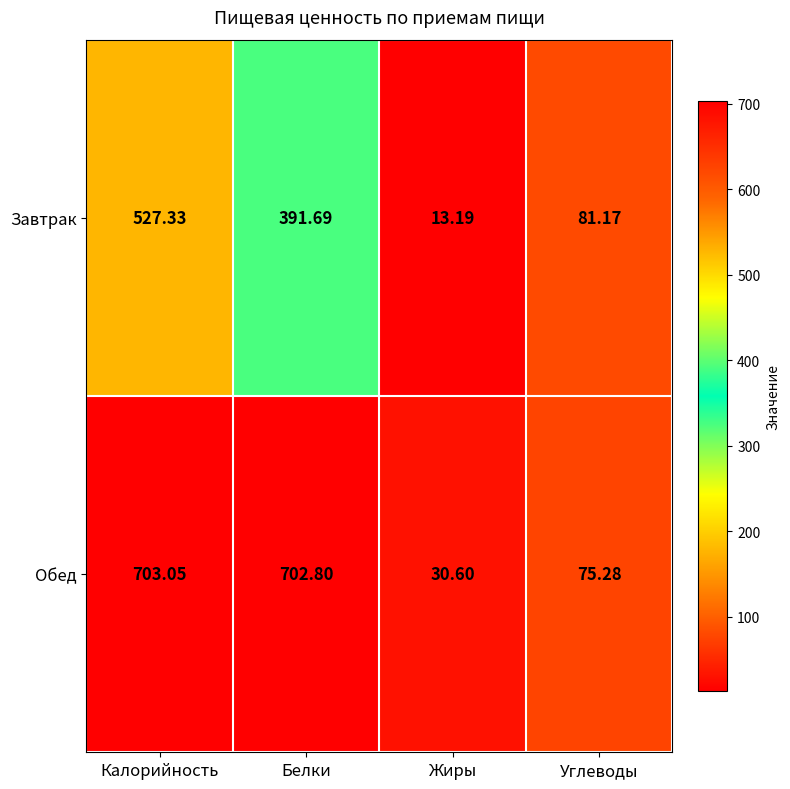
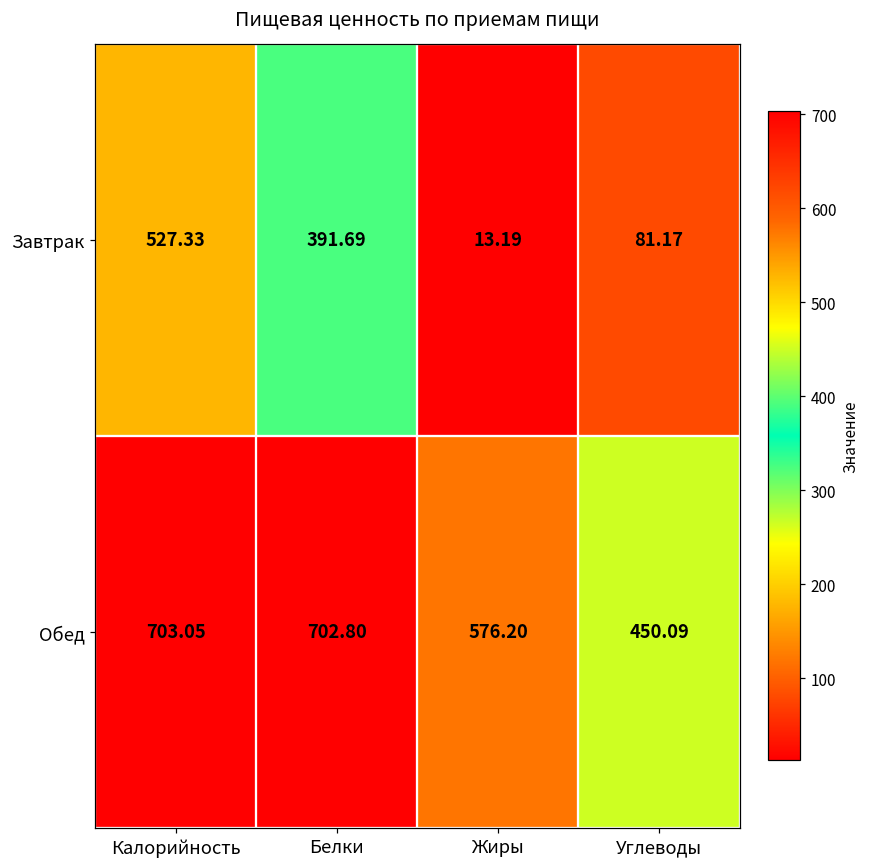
  {
    "Завтрак": {
      "Калорийность": 527.33,
      "Белки": 391.69,
      "Жиры": 13.19,
      "Углеводы": 81.17
    },
    "Обед": {
      "Калорийность": 703.05,
      "Белки": 702.80,
-     "Жиры": 30.60,
-     "Углеводы": 75.28
+     "Жиры": 576.20,
+     "Углеводы": 450.09
    }
  }
